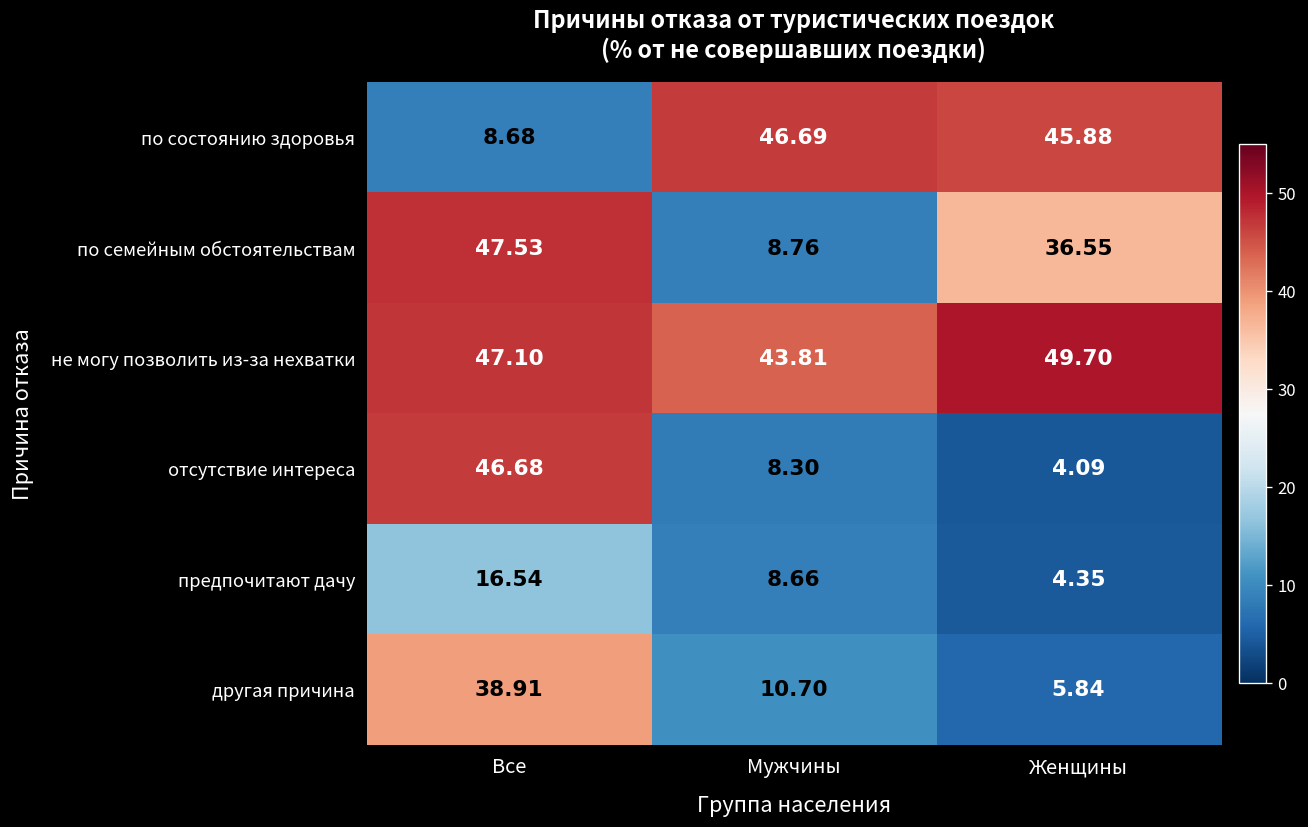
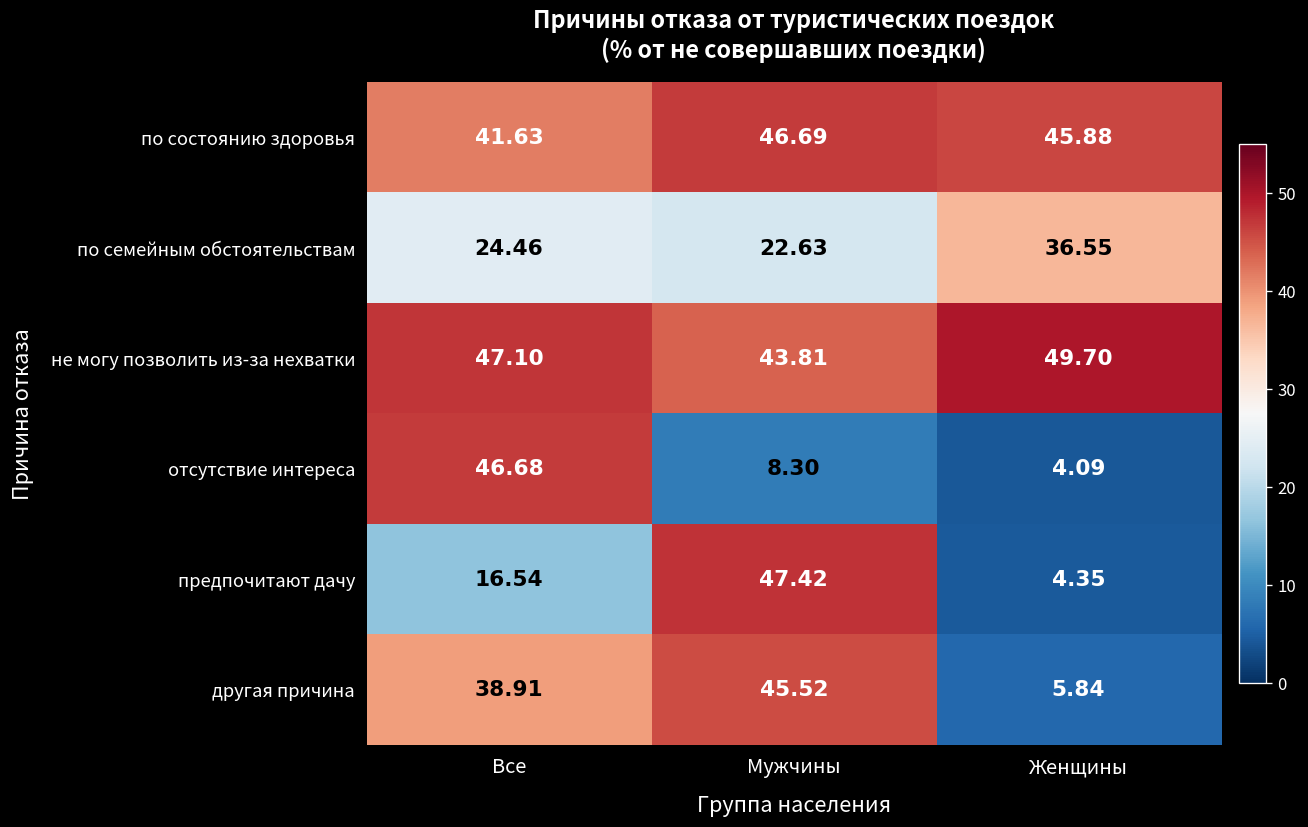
  {
    "по состоянию здоровья": {
-     "Все": 8.68,
+     "Все": 41.63,
      "Мужчины": 46.69,
      "Женщины": 45.88
    },
    "по семейным обстоятельствам": {
-     "Все": 47.53,
-     "Мужчины": 8.76,
+     "Все": 24.46,
+     "Мужчины": 22.63,
      "Женщины": 36.55
    },
    "не могу позволить из-за нехватки": {
      "Все": 47.10,
      "Мужчины": 43.81,
      "Женщины": 49.70
    },
    "отсутствие интереса": {
      "Все": 46.68,
      "Мужчины": 8.30,
      "Женщины": 4.09
    },
    "предпочитают дачу": {
      "Все": 16.54,
-     "Мужчины": 8.66,
+     "Мужчины": 47.42,
      "Женщины": 4.35
    },
    "другая причина": {
      "Все": 38.91,
-     "Мужчины": 10.70,
+     "Мужчины": 45.52,
      "Женщины": 5.84
    }
  }
